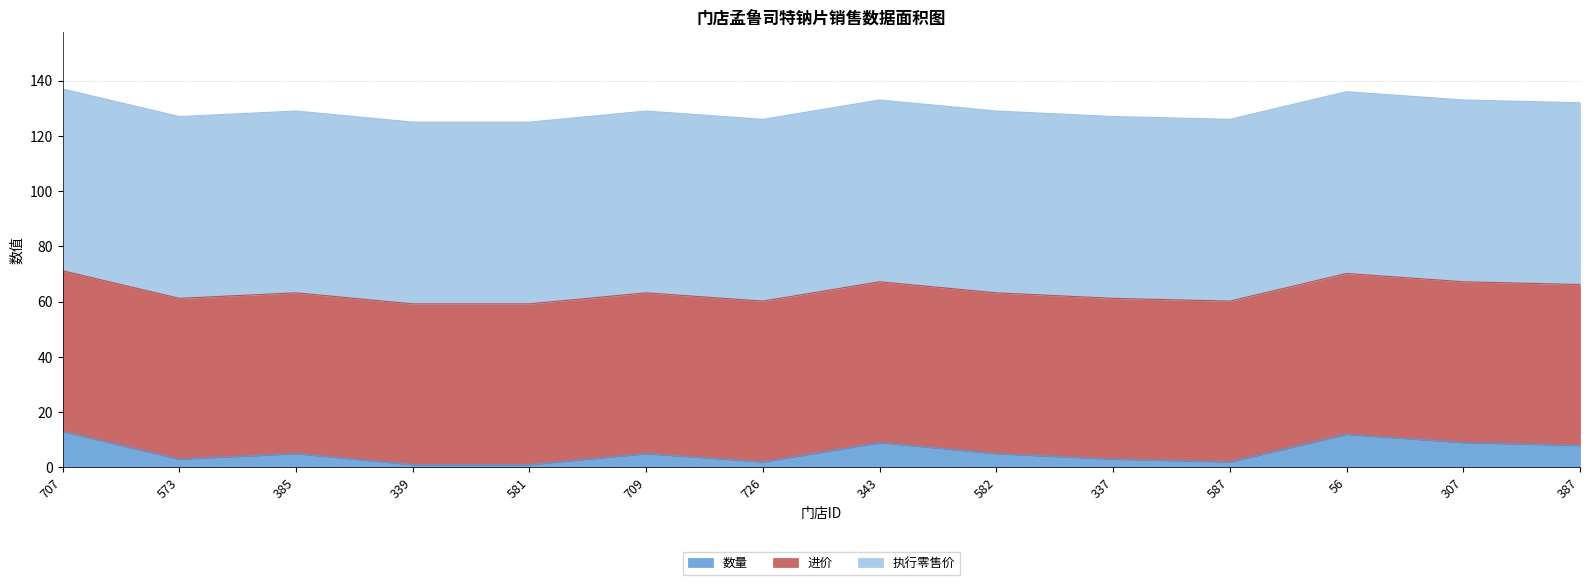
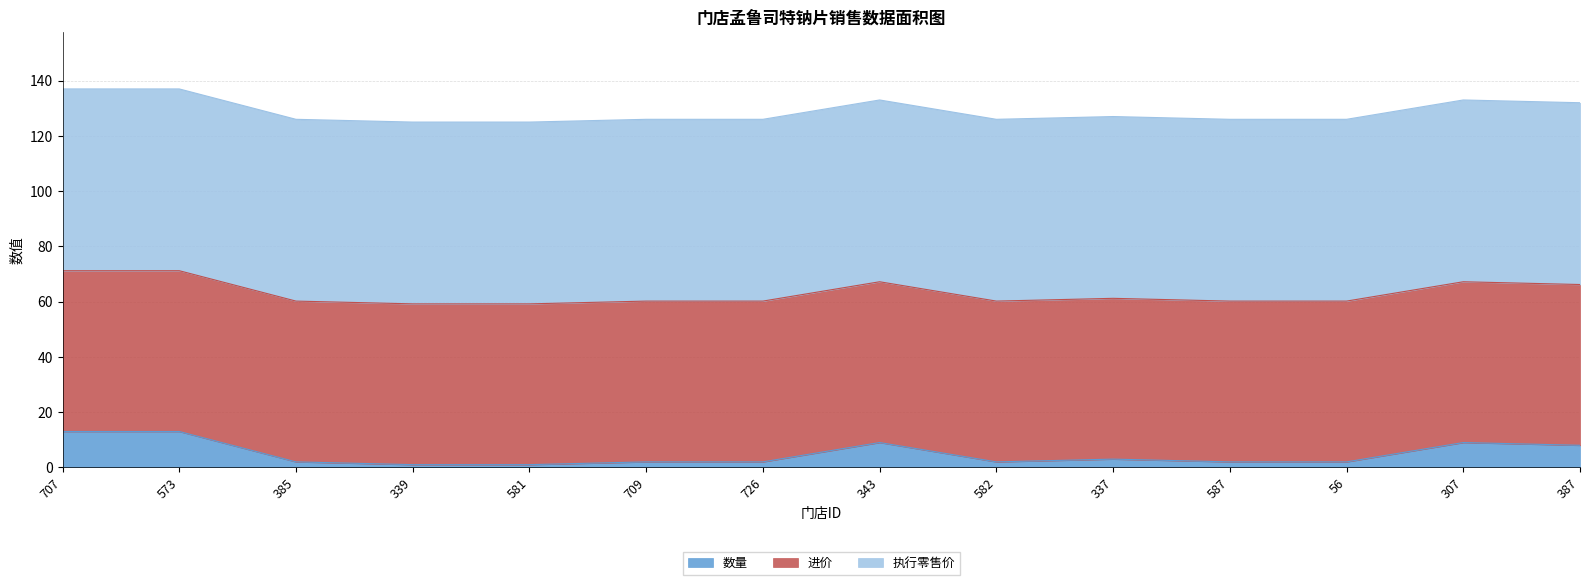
  {
    "数量": {
      "707": 13,
-     "573": 3,
-     "385": 5,
+     "573": 13,
+     "385": 2,
      "339": 1,
      "581": 1,
-     "709": 5,
+     "709": 2,
      "726": 2,
      "343": 9,
-     "582": 5,
+     "582": 2,
      "337": 3,
      "587": 2,
-     "56": 12,
+     "56": 2,
      "307": 9,
      "387": 8
    },
    "进价": {
      "707": 58,
      "573": 58,
      "385": 58,
      "339": 58,
      "581": 58,
      "709": 58,
      "726": 58,
      "343": 58,
      "582": 58,
      "337": 58,
      "587": 58,
      "56": 58,
      "307": 58,
      "387": 58
    },
    "执行零售价": {
      "707": 66,
      "573": 66,
      "385": 66,
      "339": 66,
      "581": 66,
      "709": 66,
      "726": 66,
      "343": 66,
      "582": 66,
      "337": 66,
      "587": 66,
      "56": 66,
      "307": 66,
      "387": 66
    }
  }
